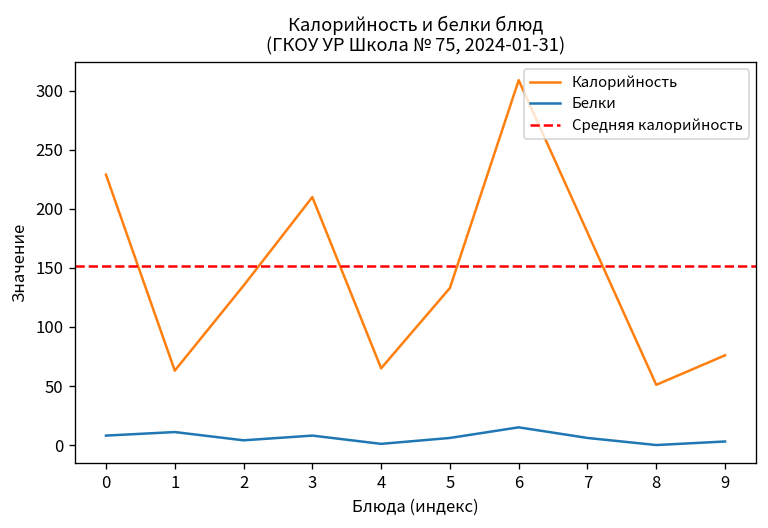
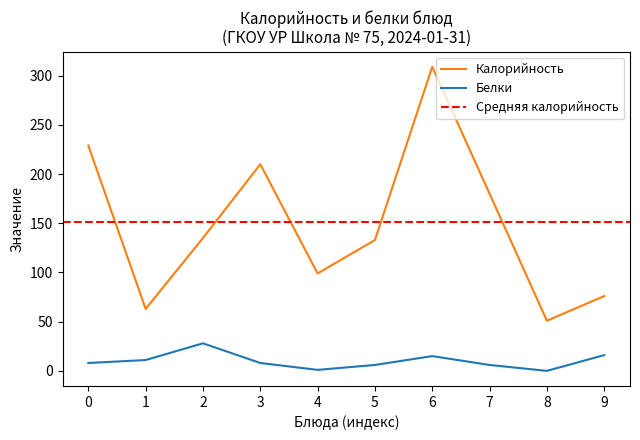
  {
    "Калорийность": {
      "0": 230,
      "1": 60,
      "2": 140,
      "3": 210,
-     "4": 70,
+     "4": 100,
      "5": 130,
      "6": 310,
      "7": 180,
      "8": 50,
      "9": 80
    },
    "Белки": {
      "0": 10,
      "1": 10,
-     "2": 0,
+     "2": 30,
      "3": 10,
      "4": 0,
      "5": 10,
      "6": 20,
      "7": 10,
      "8": 0,
-     "9": 0
+     "9": 20
    }
  }
